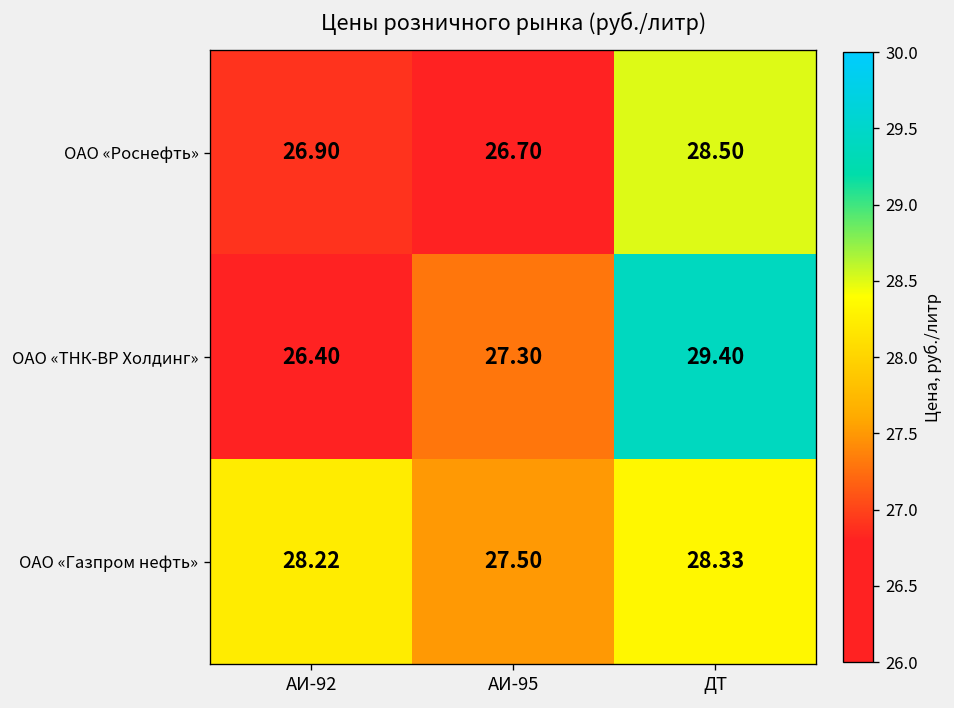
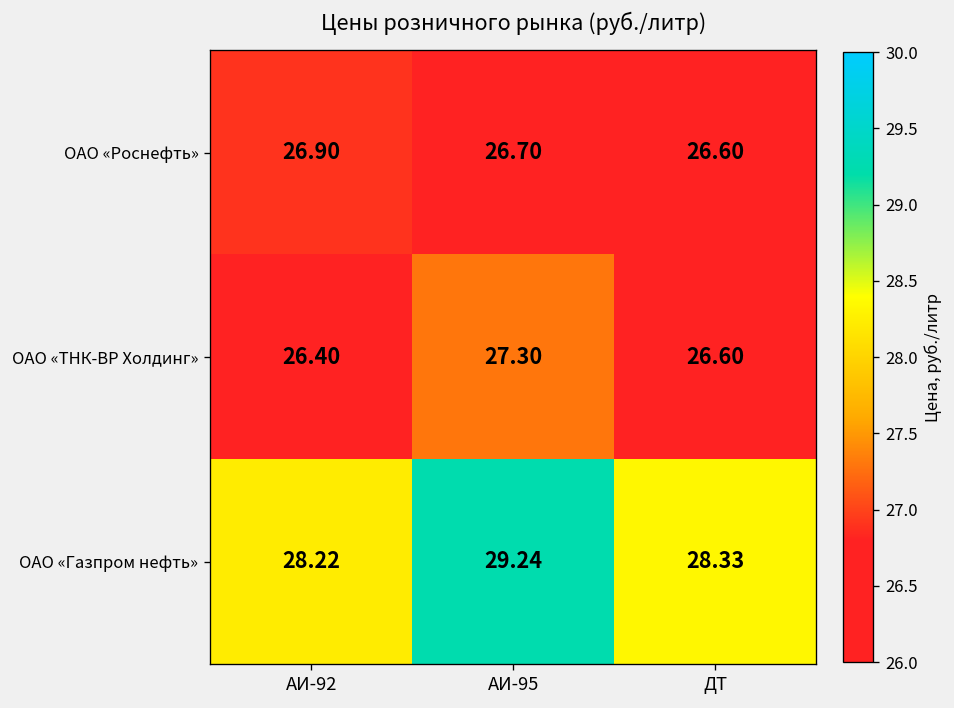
  {
    "ОАО «Роснефть»": {
      "АИ-92": 26.90,
      "АИ-95": 26.70,
-     "ДТ": 28.50
+     "ДТ": 26.60
    },
    "ОАО «ТНК-ВР Холдинг»": {
      "АИ-92": 26.40,
      "АИ-95": 27.30,
-     "ДТ": 29.40
+     "ДТ": 26.60
    },
    "ОАО «Газпром нефть»": {
      "АИ-92": 28.22,
-     "АИ-95": 27.50,
+     "АИ-95": 29.24,
      "ДТ": 28.33
    }
  }
